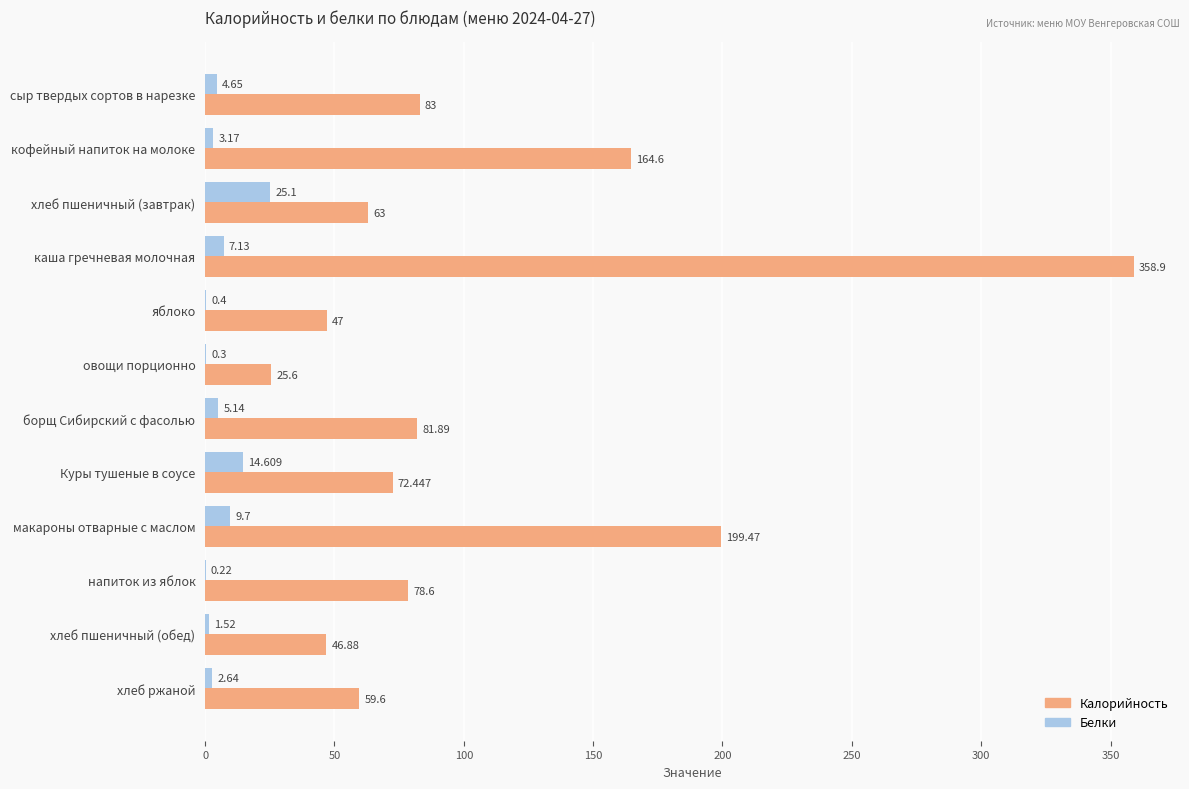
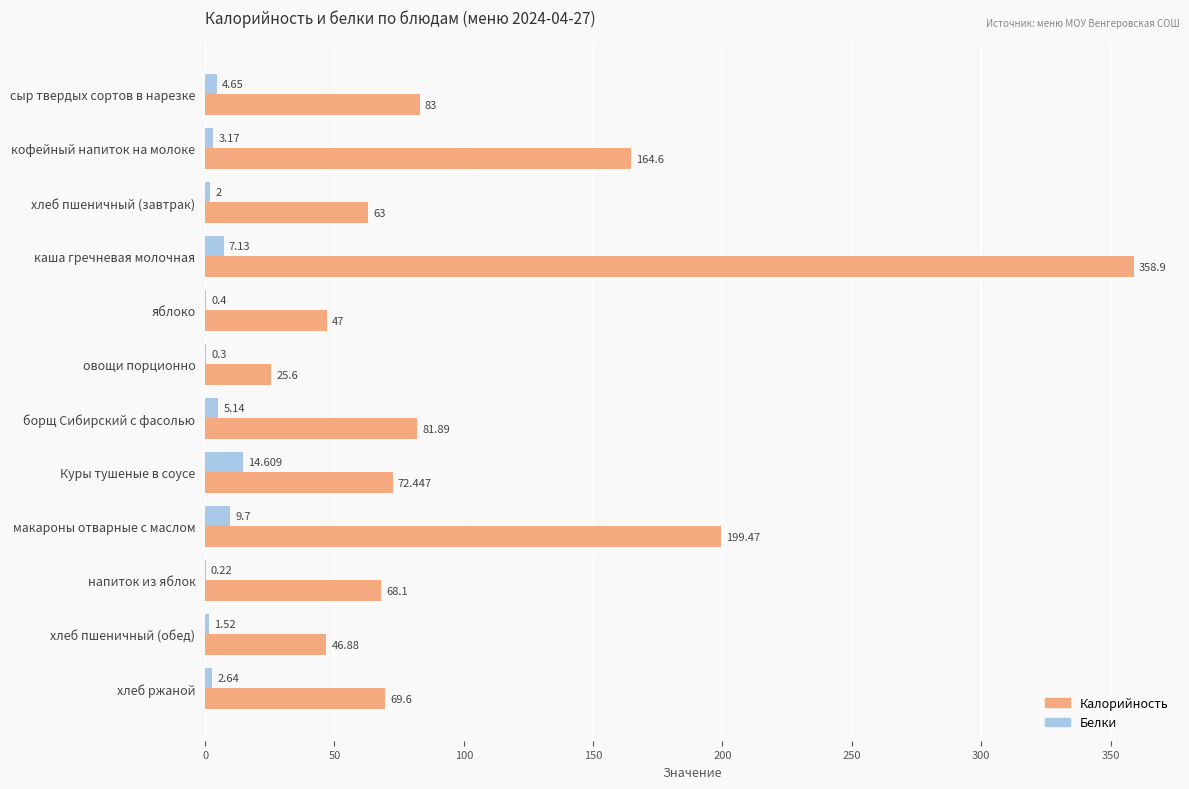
  {
    "Калорийность": {
      "сыр твердых сортов в нарезке": 83,
      "кофейный напиток на молоке": 164.6,
      "хлеб пшеничный (завтрак)": 63,
      "каша гречневая молочная": 358.9,
      "яблоко": 47,
      "овощи порционно": 25.6,
      "борщ Сибирский с фасолью": 81.89,
      "Куры тушеные в соусе": 72.447,
      "макароны отварные с маслом": 199.47,
-     "напиток из яблок": 78.6,
+     "напиток из яблок": 68.1,
      "хлеб пшеничный (обед)": 46.88,
-     "хлеб ржаной": 59.6
+     "хлеб ржаной": 69.6
    },
    "Белки": {
      "сыр твердых сортов в нарезке": 4.65,
      "кофейный напиток на молоке": 3.17,
-     "хлеб пшеничный (завтрак)": 25.1,
+     "хлеб пшеничный (завтрак)": 2,
      "каша гречневая молочная": 7.13,
      "яблоко": 0.4,
      "овощи порционно": 0.3,
      "борщ Сибирский с фасолью": 5.14,
      "Куры тушеные в соусе": 14.609,
      "макароны отварные с маслом": 9.7,
      "напиток из яблок": 0.22,
      "хлеб пшеничный (обед)": 1.52,
      "хлеб ржаной": 2.64
    }
  }
